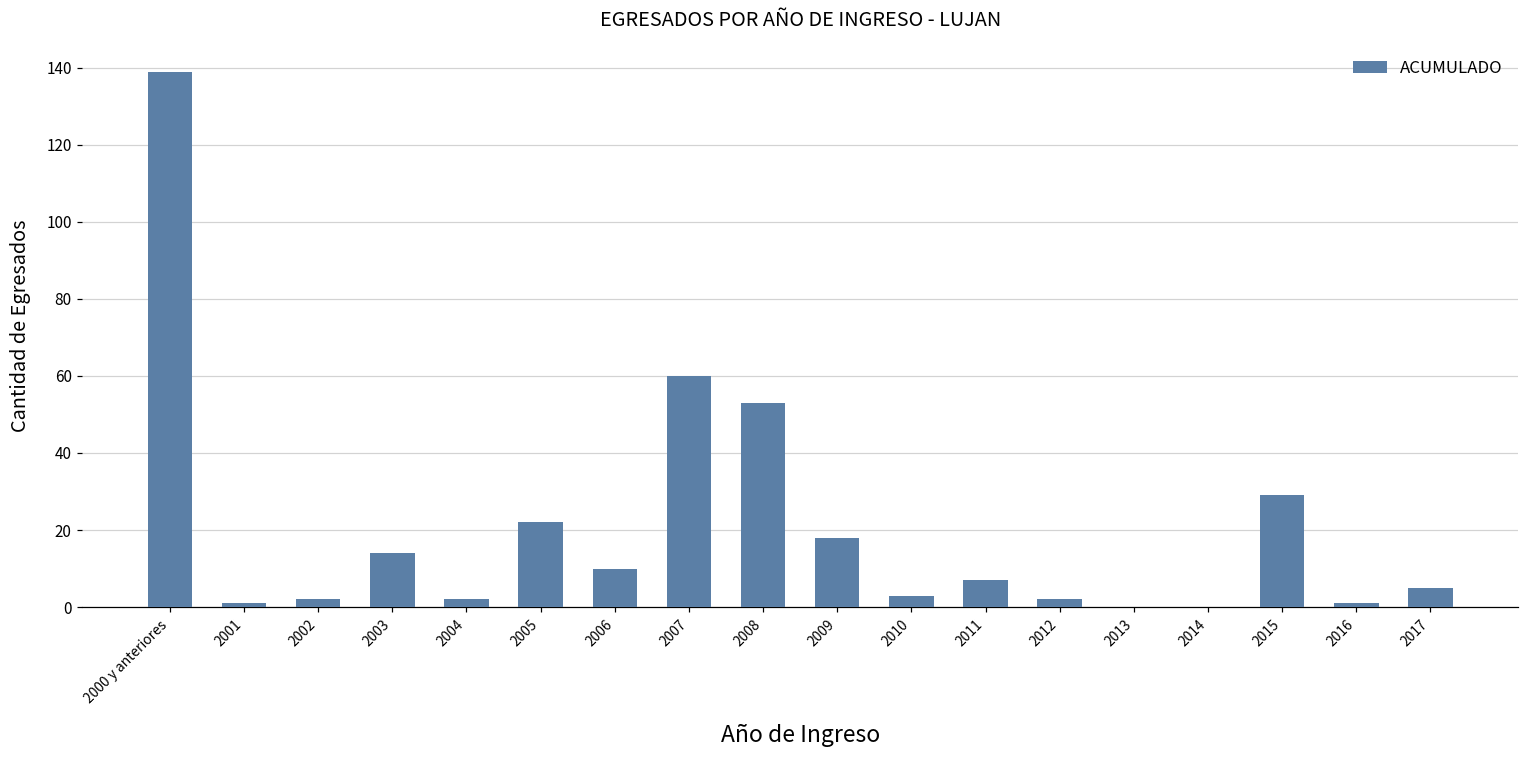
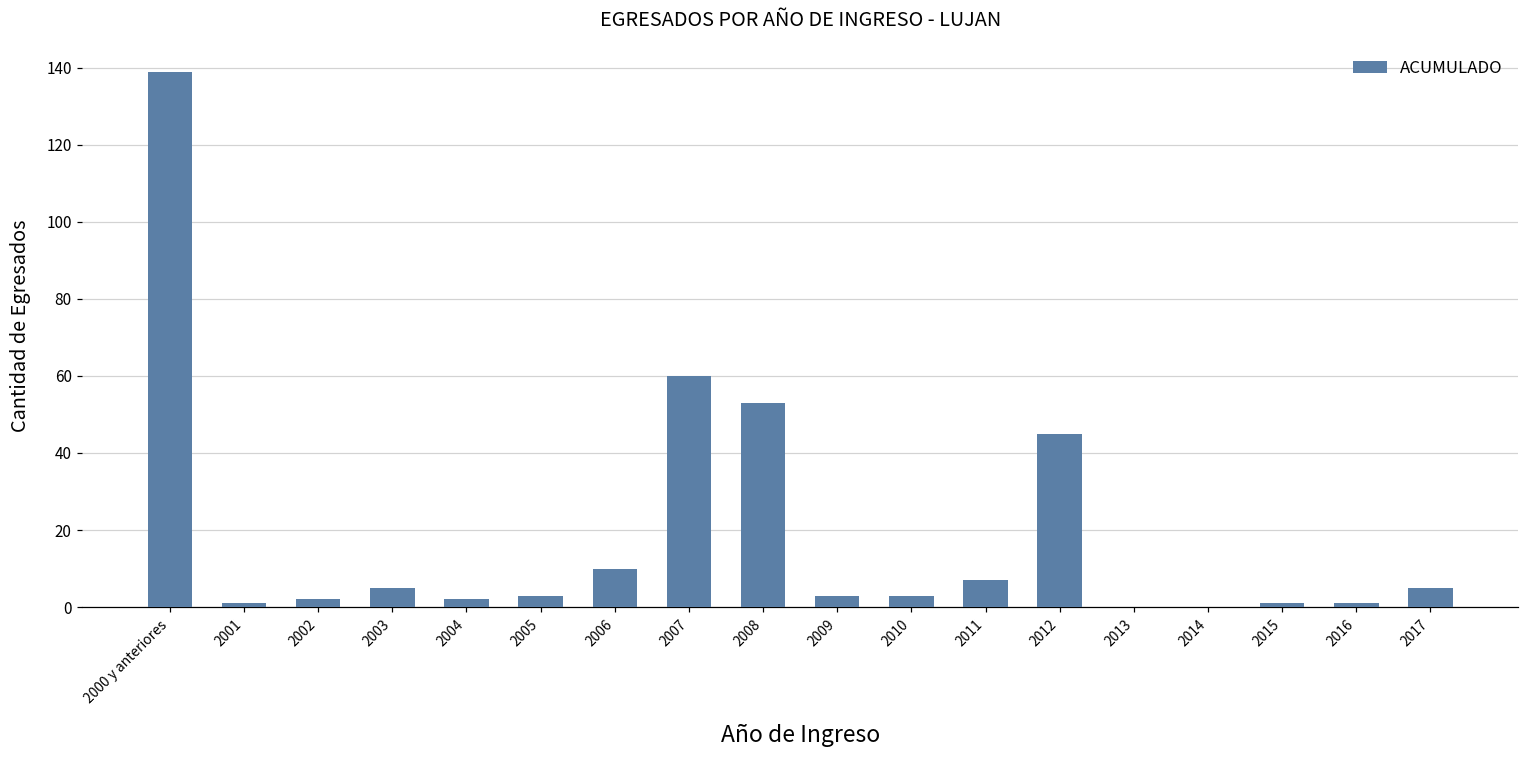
  {
    "2000 y anteriores": 139,
    "2001": 1,
    "2002": 2,
-   "2003": 14,
+   "2003": 5,
    "2004": 2,
-   "2005": 22,
+   "2005": 3,
    "2006": 10,
    "2007": 60,
    "2008": 53,
-   "2009": 18,
+   "2009": 3,
    "2010": 3,
    "2011": 7,
-   "2012": 2,
+   "2012": 45,
    "2013": 0,
    "2014": 0,
-   "2015": 29,
+   "2015": 1,
    "2016": 1,
    "2017": 5
  }
